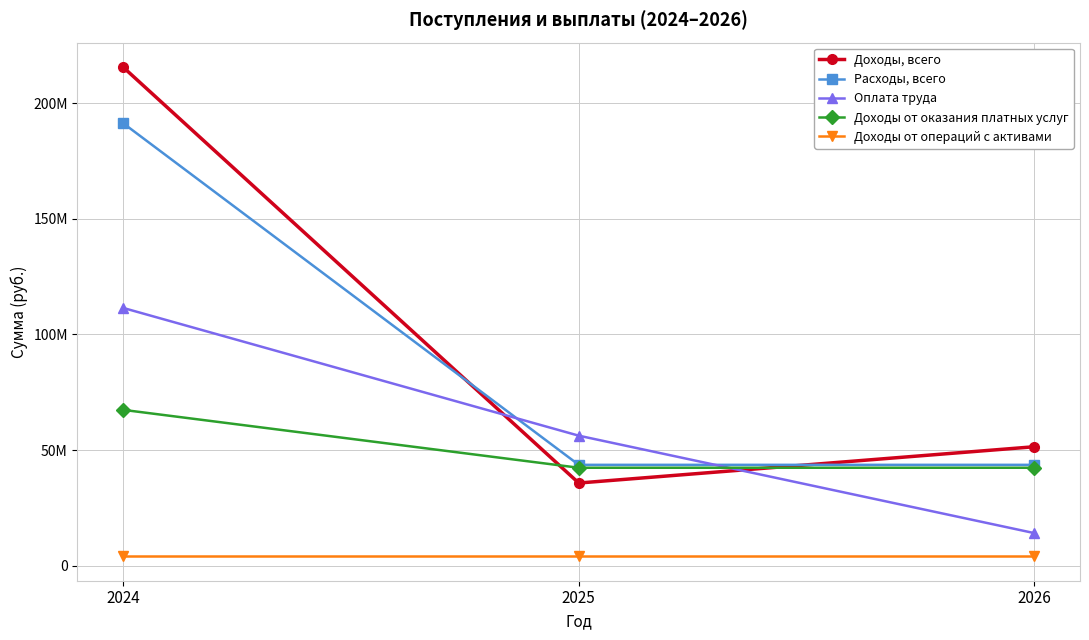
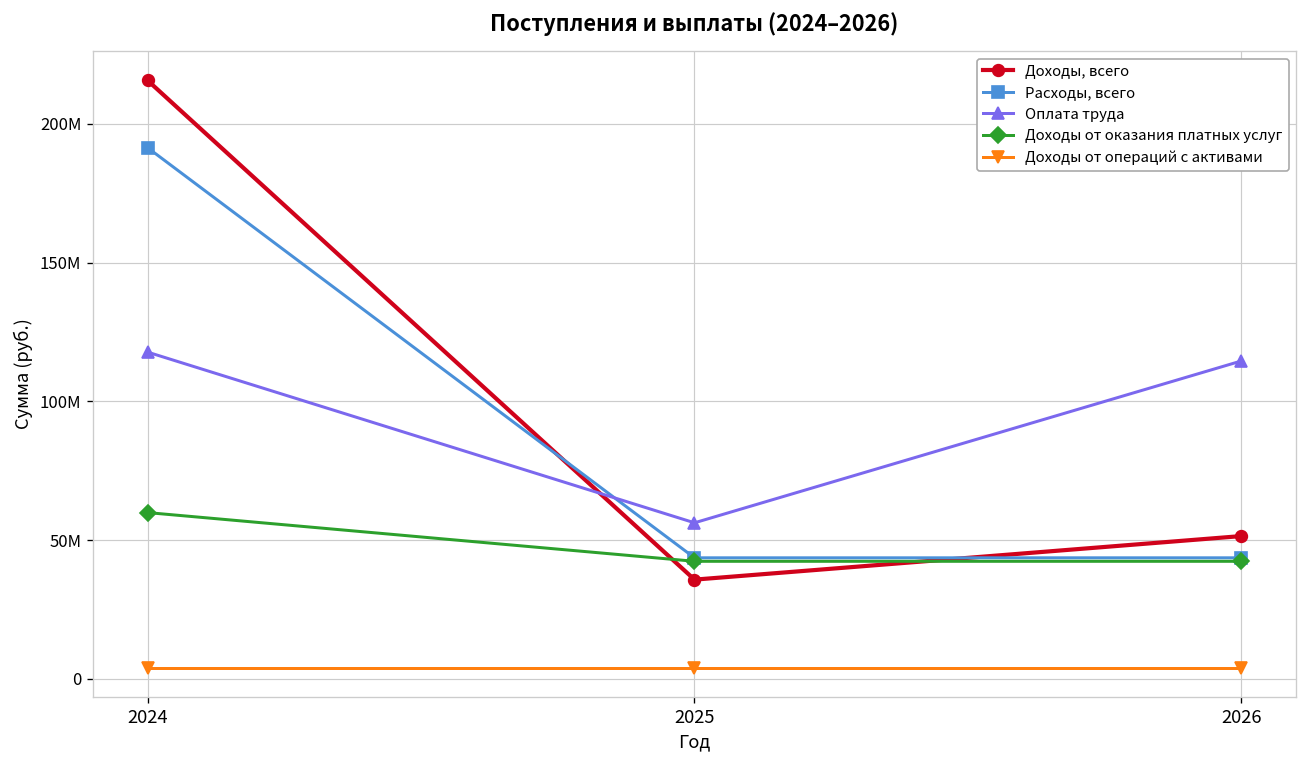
  {
    "Доходы, всего": {
      "2024": 216000000,
      "2025": 36000000,
      "2026": 51000000
    },
    "Расходы, всего": {
      "2024": 191000000,
      "2025": 44000000,
      "2026": 44000000
    },
    "Оплата труда": {
-     "2024": 111000000,
+     "2024": 118000000,
      "2025": 56000000,
-     "2026": 14000000
+     "2026": 115000000
    },
    "Доходы от оказания платных услуг": {
-     "2024": 67000000,
+     "2024": 60000000,
      "2025": 42000000,
      "2026": 42000000
    },
    "Доходы от операций с активами": {
      "2024": 4000000,
      "2025": 4000000,
      "2026": 4000000
    }
  }
